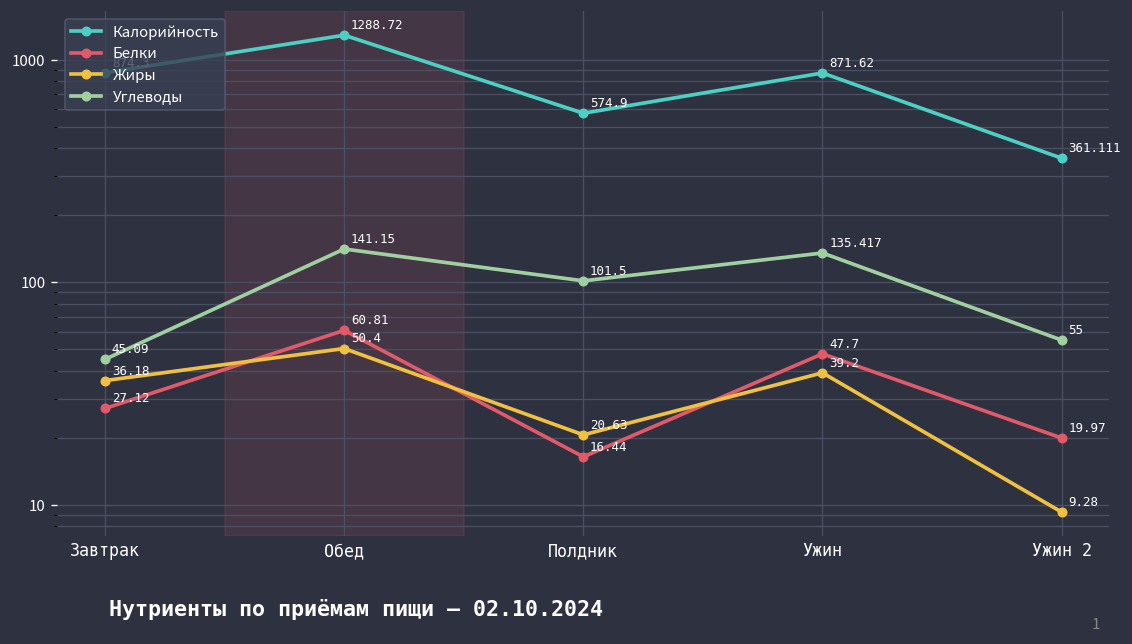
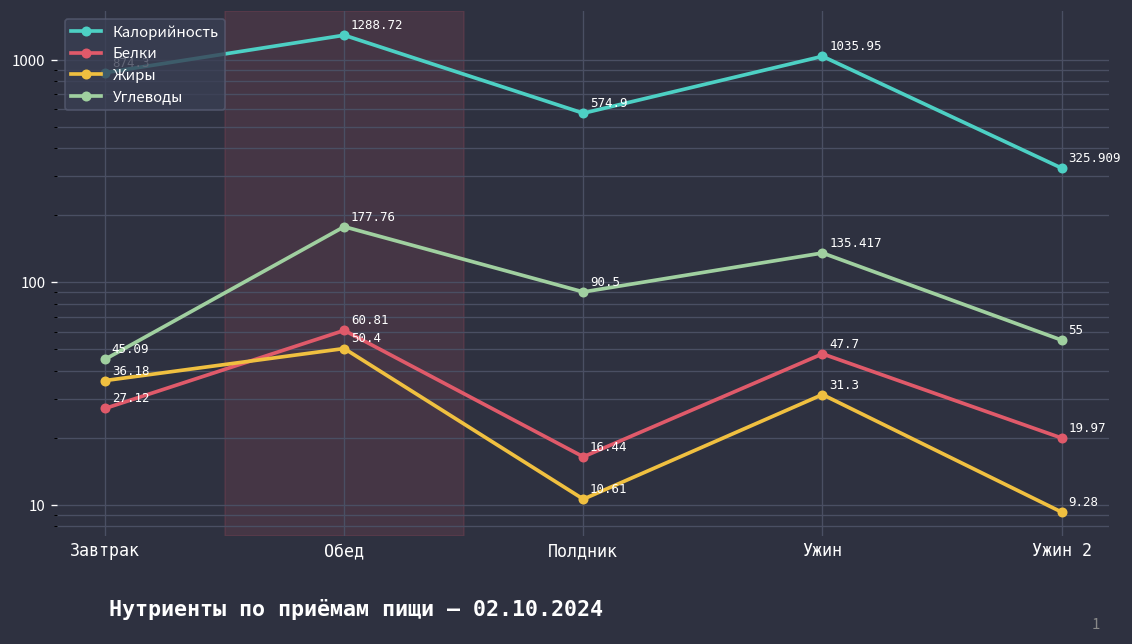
  {
    "Калорийность": {
      "Обед": 1288.72,
      "Полдник": 574.9,
-     "Ужин": 871.62,
-     "Ужин 2": 361.111
+     "Ужин": 1035.95,
+     "Ужин 2": 325.909
    },
    "Белки": {
      "Завтрак": 27.12,
      "Обед": 60.81,
      "Полдник": 16.44,
      "Ужин": 47.7,
      "Ужин 2": 19.97
    },
    "Жиры": {
      "Завтрак": 36.18,
      "Обед": 50.4,
-     "Полдник": 20.63,
-     "Ужин": 39.2,
+     "Полдник": 10.61,
+     "Ужин": 31.3,
      "Ужин 2": 9.28
    },
    "Углеводы": {
      "Завтрак": 45.09,
-     "Обед": 141.15,
-     "Полдник": 101.5,
+     "Обед": 177.76,
+     "Полдник": 90.5,
      "Ужин": 135.417,
      "Ужин 2": 55
    }
  }
